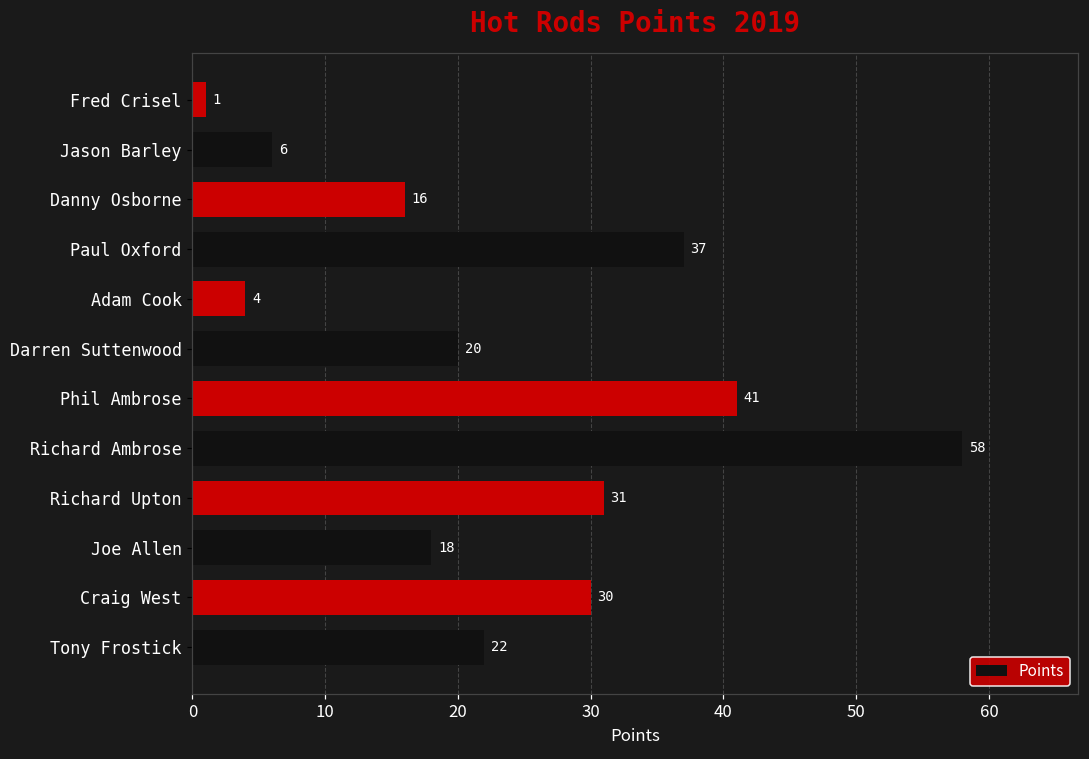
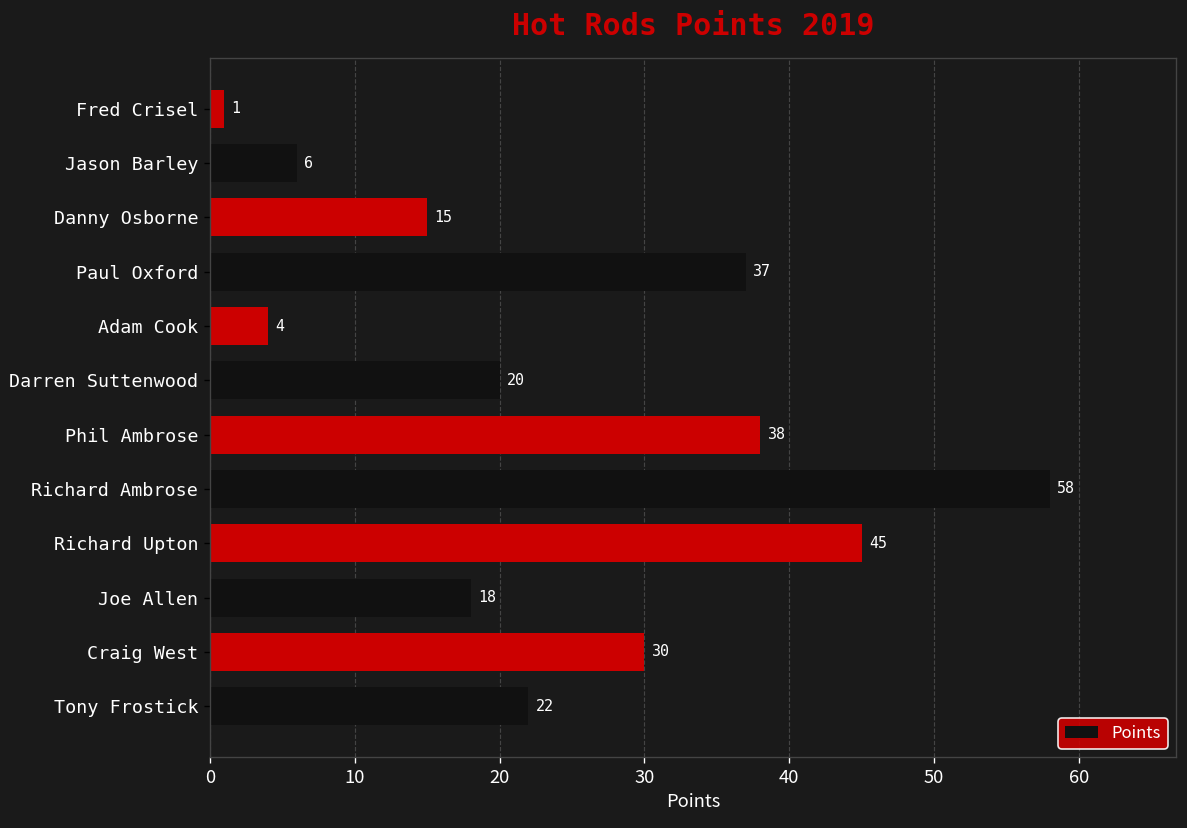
  {
    "Fred Crisel": 1,
    "Jason Barley": 6,
-   "Danny Osborne": 16,
+   "Danny Osborne": 15,
    "Paul Oxford": 37,
    "Adam Cook": 4,
    "Darren Suttenwood": 20,
-   "Phil Ambrose": 41,
+   "Phil Ambrose": 38,
    "Richard Ambrose": 58,
-   "Richard Upton": 31,
+   "Richard Upton": 45,
    "Joe Allen": 18,
    "Craig West": 30,
    "Tony Frostick": 22
  }
